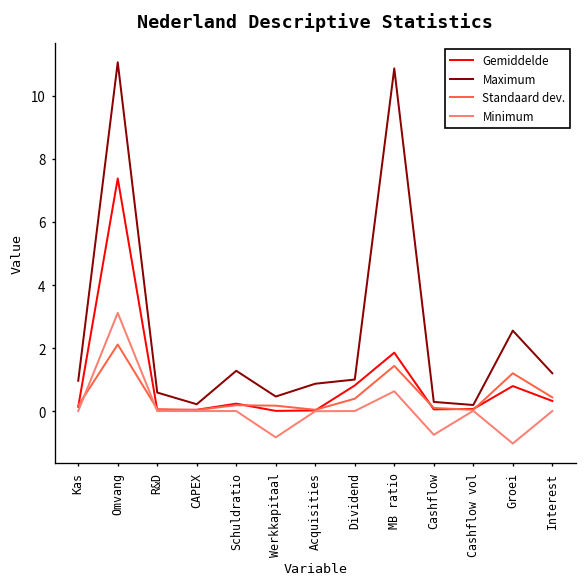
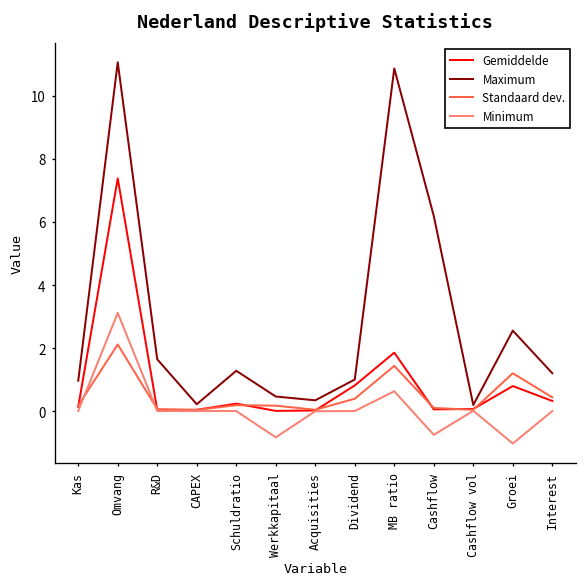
  {
    "Gemiddelde": {
      "Omvang": 7.4,
      "Werkkapitaal": 0.0,
      "Dividend": 0.8,
      "MB ratio": 1.9,
      "Groei": 0.8,
      "Interest": 0.3
    },
    "Maximum": {
      "Kas": 1.0,
      "Omvang": 11.1,
-     "R&D": 0.6,
+     "R&D": 1.6,
      "CAPEX": 0.2,
      "Schuldratio": 1.3,
      "Werkkapitaal": 0.5,
-     "Acquisities": 0.9,
+     "Acquisities": 0.3,
      "Dividend": 1.0,
      "MB ratio": 10.9,
-     "Cashflow": 0.3,
+     "Cashflow": 6.2,
      "Cashflow vol": 0.2,
      "Groei": 2.6,
      "Interest": 1.2
    }
  }
